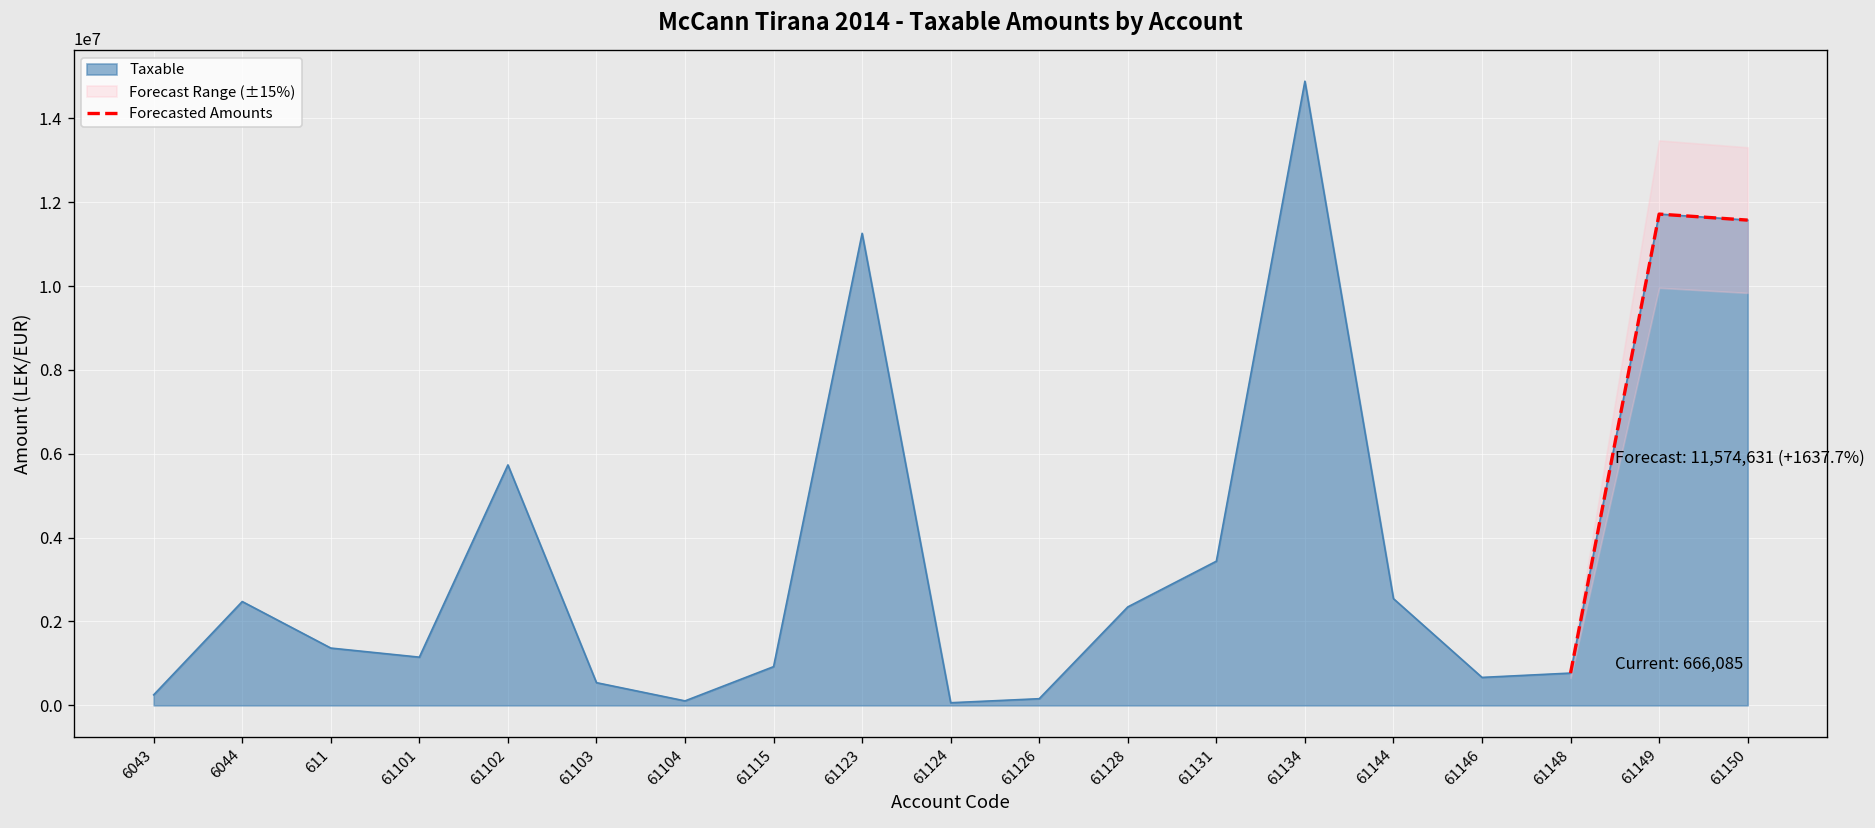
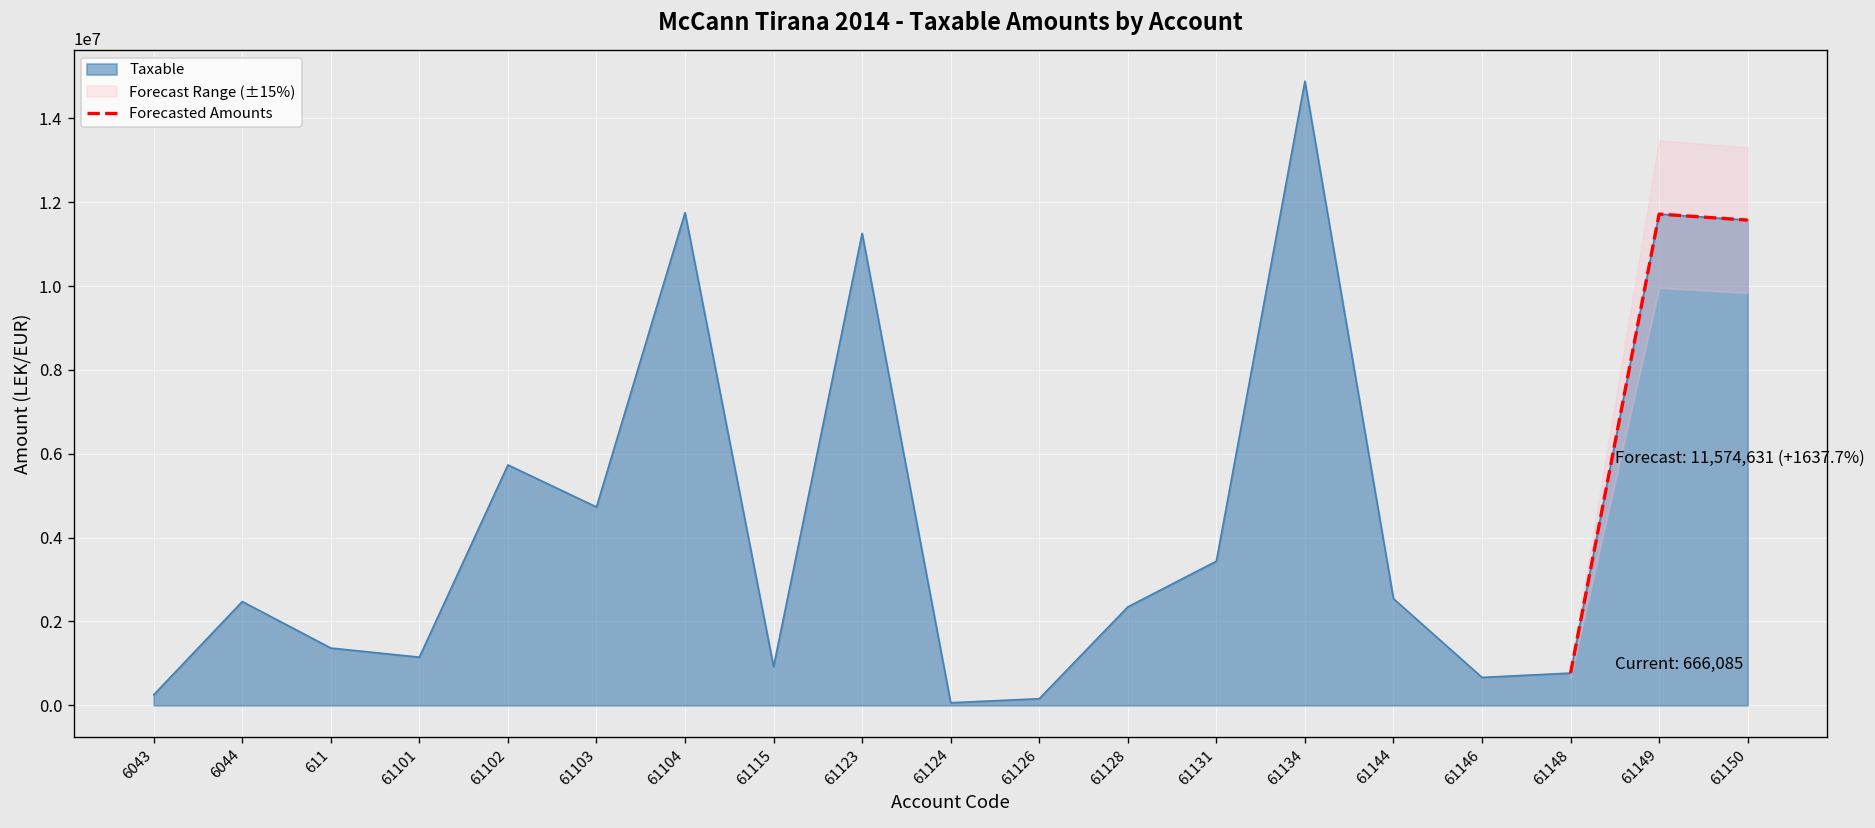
  {
    "Taxable": {
      "6043": 300000,
      "6044": 2500000,
      "611": 1400000,
      "61101": 1100000,
      "61102": 5700000,
-     "61103": 500000,
-     "61104": 100000,
+     "61103": 4700000,
+     "61104": 11800000,
      "61115": 900000,
      "61123": 11300000,
      "61124": 100000,
      "61126": 200000,
      "61128": 2300000,
      "61131": 3400000,
      "61134": 14900000,
      "61144": 2500000,
      "61146": 700000
    }
  }
